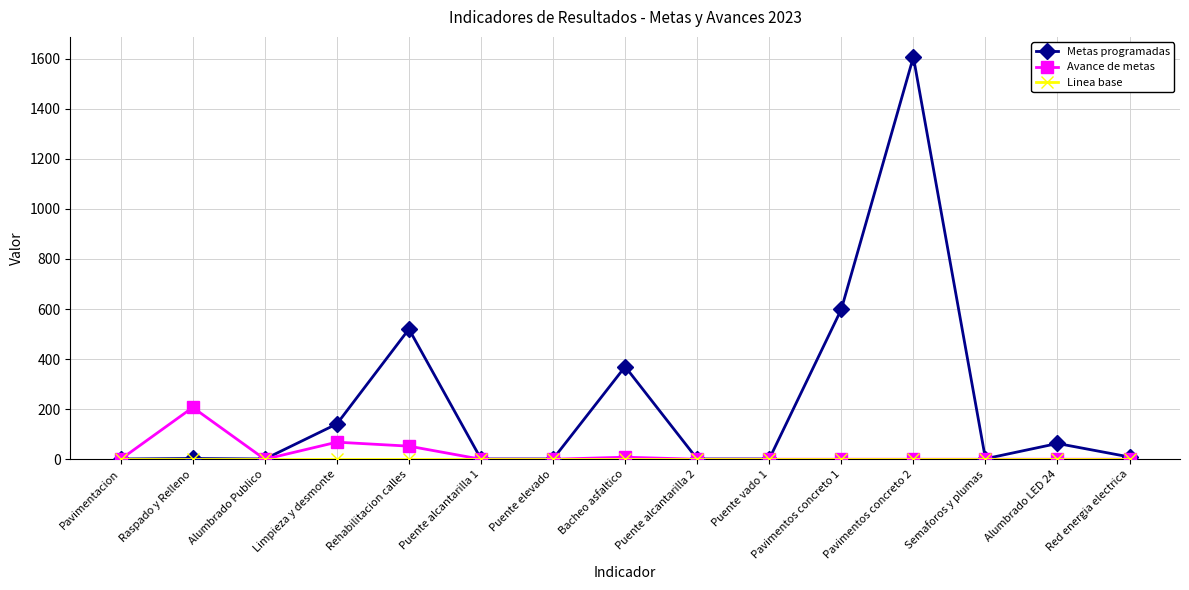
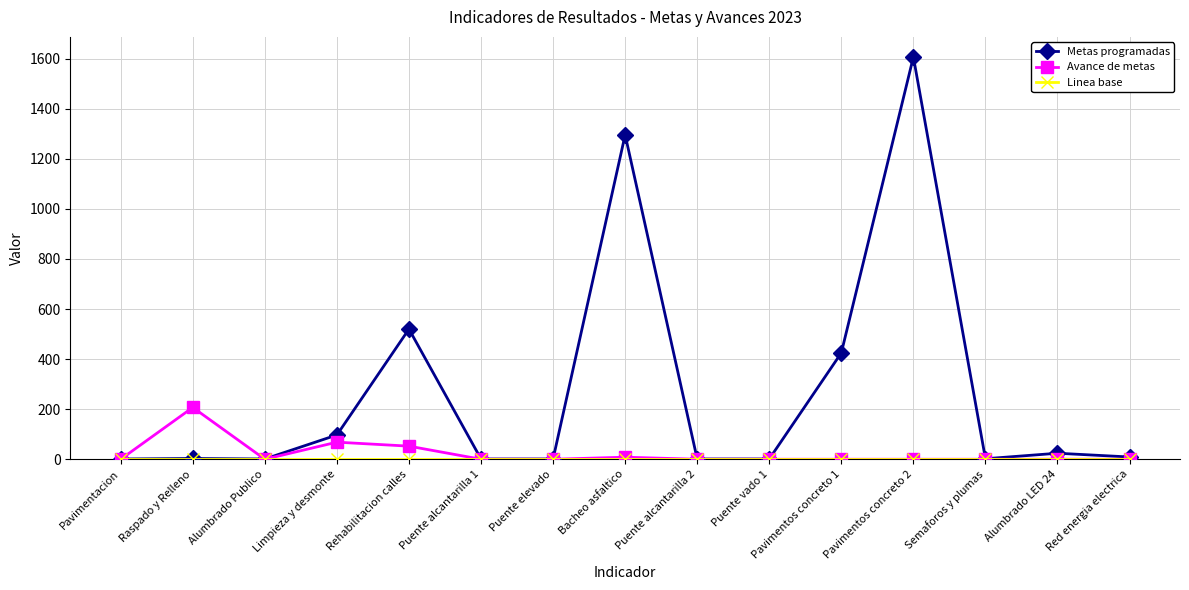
  {
    "Metas programadas": {
-     "Limpieza y desmonte": 140,
+     "Limpieza y desmonte": 100,
      "Rehabilitacion calles": 520,
-     "Bacheo asfaltico": 370,
-     "Pavimentos concreto 1": 600,
+     "Bacheo asfaltico": 1300,
+     "Pavimentos concreto 1": 430,
      "Pavimentos concreto 2": 1610,
-     "Alumbrado LED 24": 60
+     "Alumbrado LED 24": 20
    },
    "Avance de metas": {
      "Raspado y Relleno": 210,
      "Limpieza y desmonte": 70,
      "Rehabilitacion calles": 50
    },
    "Linea base": {
      "Limpieza y desmonte": 0,
      "Rehabilitacion calles": 0
    }
  }
